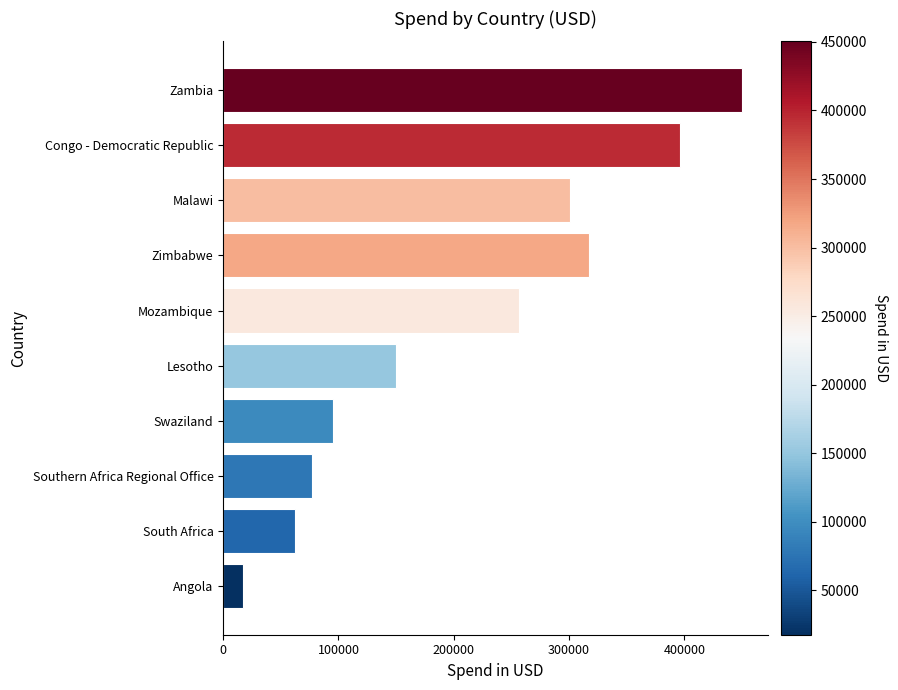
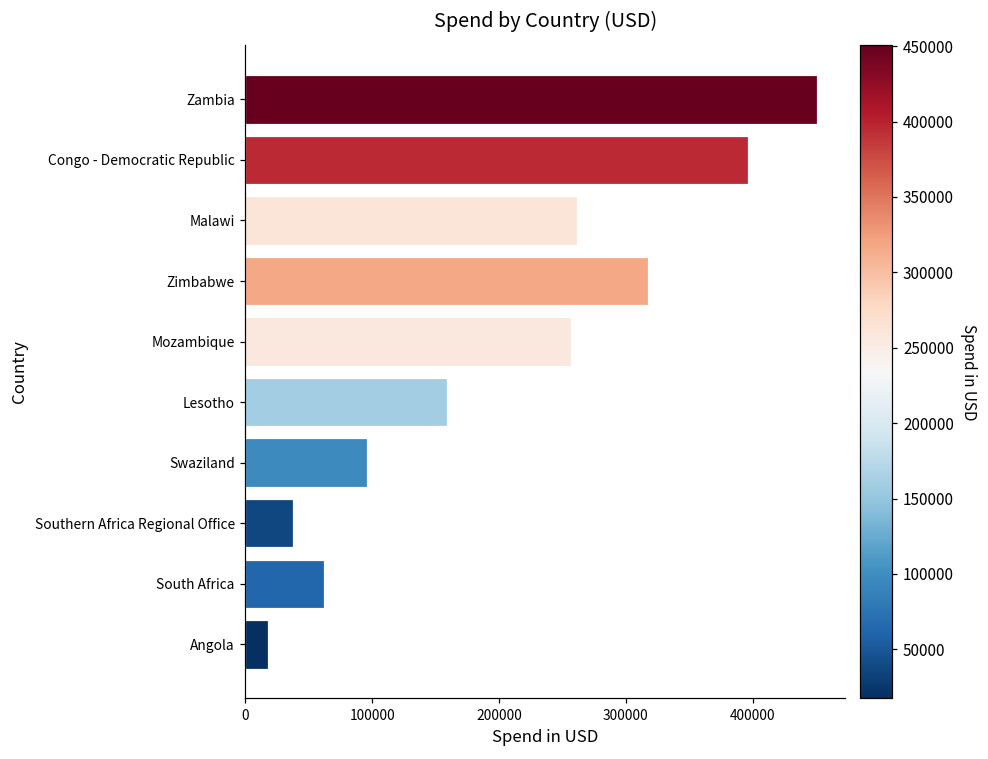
  {
    "Zambia": 450000,
    "Congo - Democratic Republic": 396000,
-   "Malawi": 301000,
+   "Malawi": 262000,
    "Zimbabwe": 318000,
    "Mozambique": 256000,
-   "Lesotho": 150000,
+   "Lesotho": 159000,
    "Swaziland": 96000,
-   "Southern Africa Regional Office": 77000,
+   "Southern Africa Regional Office": 37000,
    "South Africa": 62000,
    "Angola": 18000
  }
